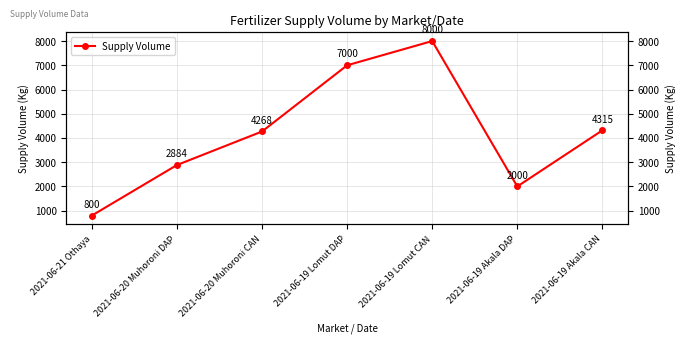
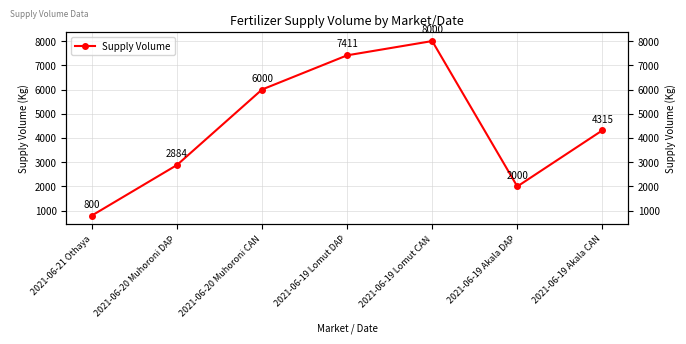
  {
    "2021-06-21 Othaya": 800,
    "2021-06-20 Muhoroni DAP": 2884,
-   "2021-06-20 Muhoroni CAN": 4268,
-   "2021-06-19 Lomut DAP": 7000,
+   "2021-06-20 Muhoroni CAN": 6000,
+   "2021-06-19 Lomut DAP": 7411,
    "2021-06-19 Lomut CAN": 8000,
    "2021-06-19 Akala DAP": 2000,
    "2021-06-19 Akala CAN": 4315
  }
